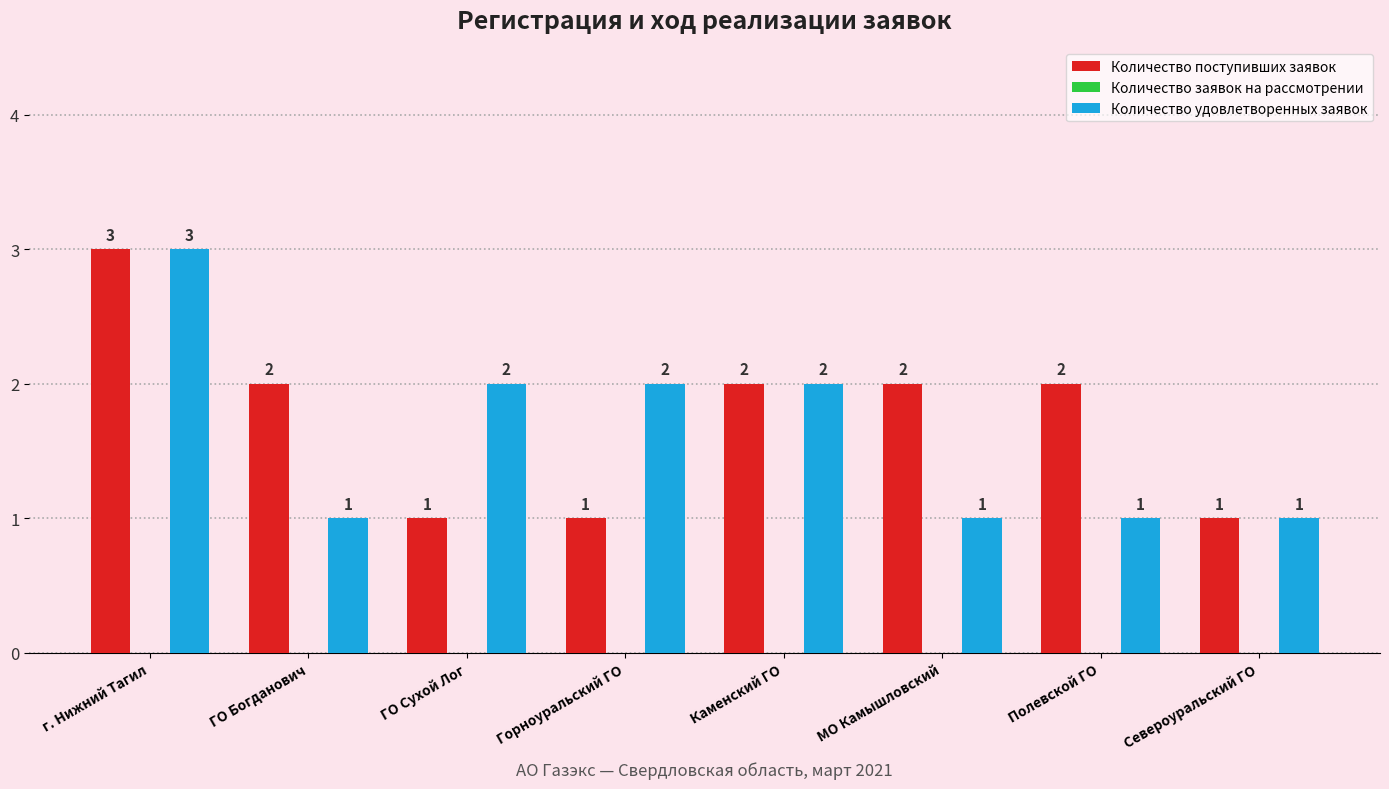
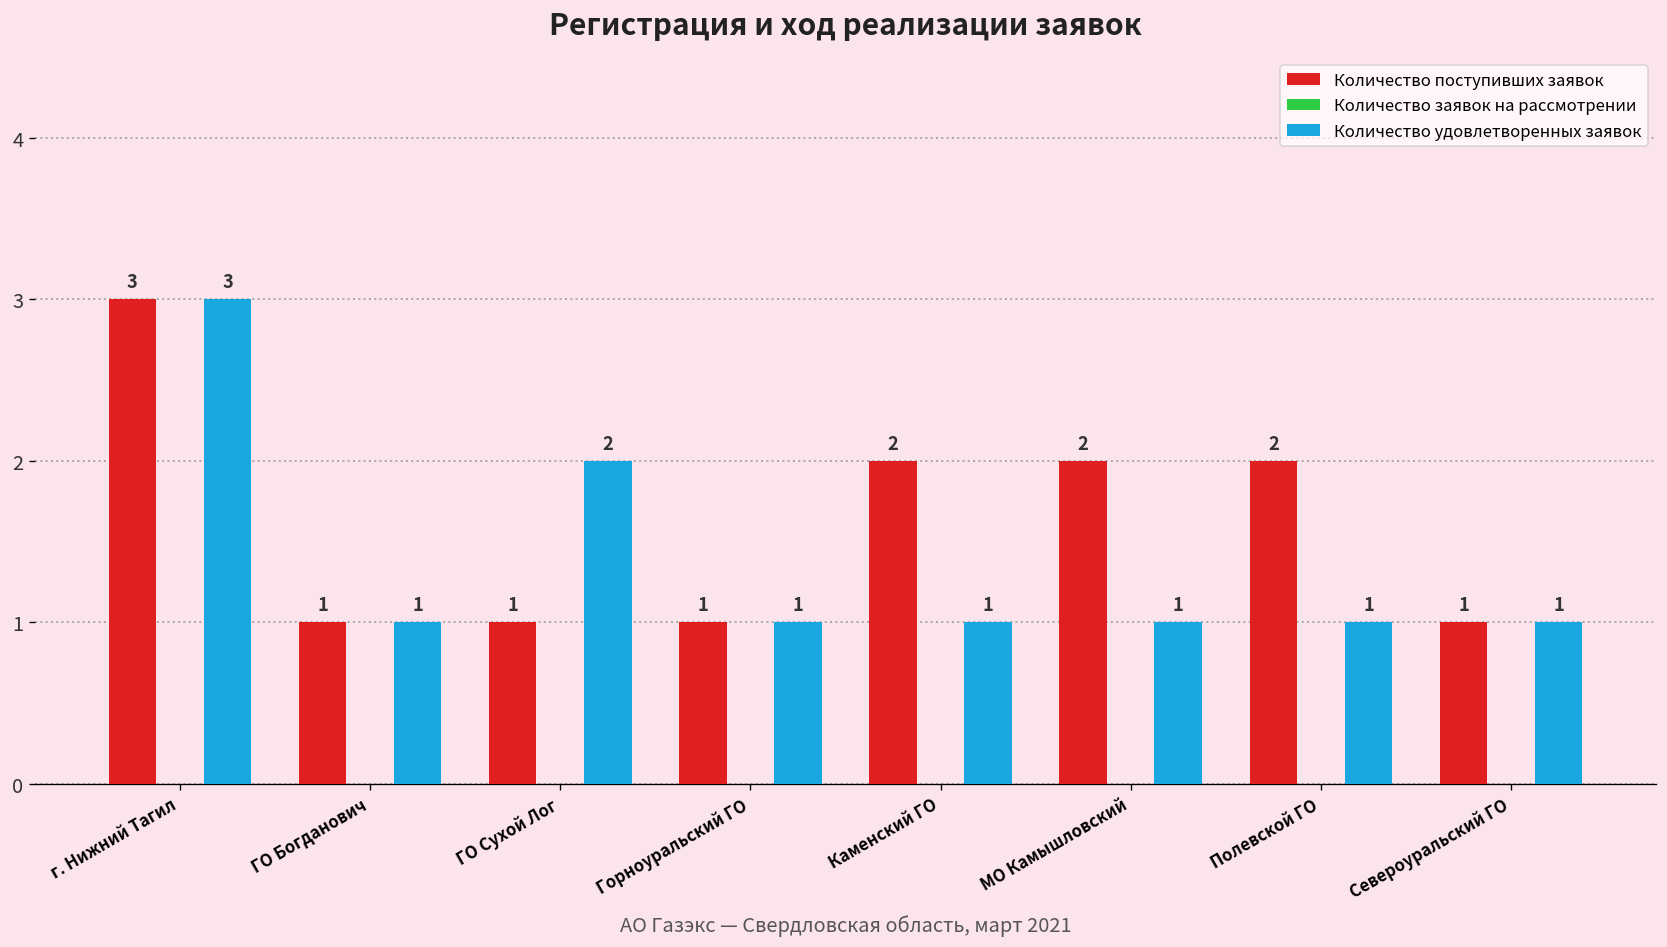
  {
    "Количество поступивших заявок": {
      "г. Нижний Тагил": 3,
-     "ГО Богданович": 2,
+     "ГО Богданович": 1,
      "ГО Сухой Лог": 1,
      "Горноуральский ГО": 1,
      "Каменский ГО": 2,
      "МО Камышловский": 2,
      "Полевской ГО": 2,
      "Североуральский ГО": 1
    },
    "Количество заявок на рассмотрении": {
      "г. Нижний Тагил": 0.00,
      "ГО Богданович": 0.00,
      "ГО Сухой Лог": 0.00,
      "Горноуральский ГО": 0.00,
      "Каменский ГО": 0.00,
      "МО Камышловский": 0.00,
      "Полевской ГО": 0.00,
      "Североуральский ГО": 0.00
    },
    "Количество удовлетворенных заявок": {
      "г. Нижний Тагил": 3,
      "ГО Богданович": 1,
      "ГО Сухой Лог": 2,
-     "Горноуральский ГО": 2,
-     "Каменский ГО": 2,
+     "Горноуральский ГО": 1,
+     "Каменский ГО": 1,
      "МО Камышловский": 1,
      "Полевской ГО": 1,
      "Североуральский ГО": 1
    }
  }
